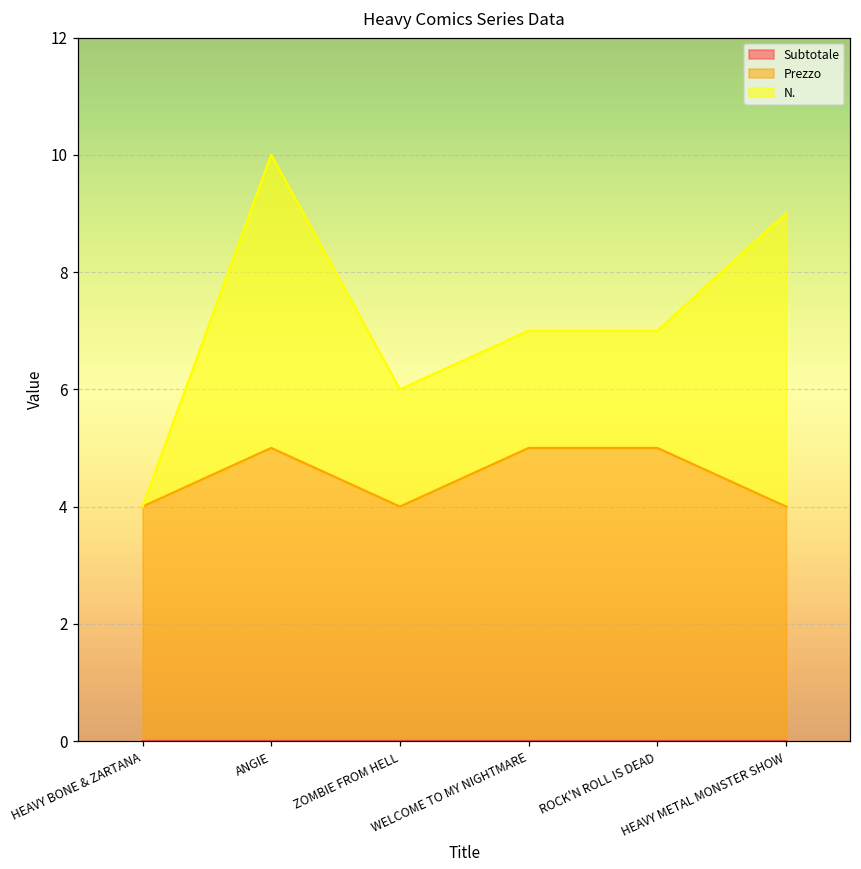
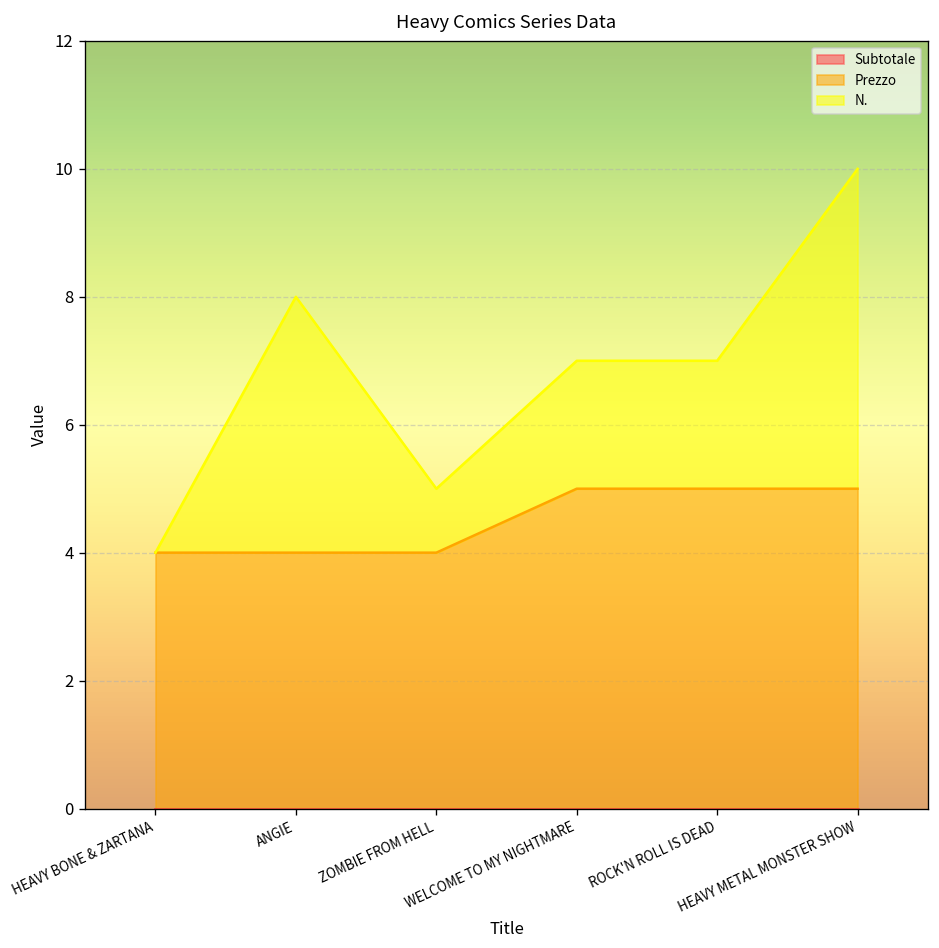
  {
    "Subtotale": {
      "HEAVY BONE & ZARTANA": 0,
      "ANGIE": 0,
      "ZOMBIE FROM HELL": 0,
      "WELCOME TO MY NIGHTMARE": 0,
      "ROCK'N ROLL IS DEAD": 0,
      "HEAVY METAL MONSTER SHOW": 0
    },
    "Prezzo": {
-     "ANGIE": 5,
+     "ANGIE": 4,
      "ZOMBIE FROM HELL": 4,
      "WELCOME TO MY NIGHTMARE": 5,
      "ROCK'N ROLL IS DEAD": 5,
-     "HEAVY METAL MONSTER SHOW": 4
+     "HEAVY METAL MONSTER SHOW": 5
    },
    "N.": {
-     "ANGIE": 5,
-     "ZOMBIE FROM HELL": 2,
+     "ANGIE": 4,
+     "ZOMBIE FROM HELL": 1,
      "WELCOME TO MY NIGHTMARE": 2,
      "ROCK'N ROLL IS DEAD": 2,
      "HEAVY METAL MONSTER SHOW": 5
    }
  }
